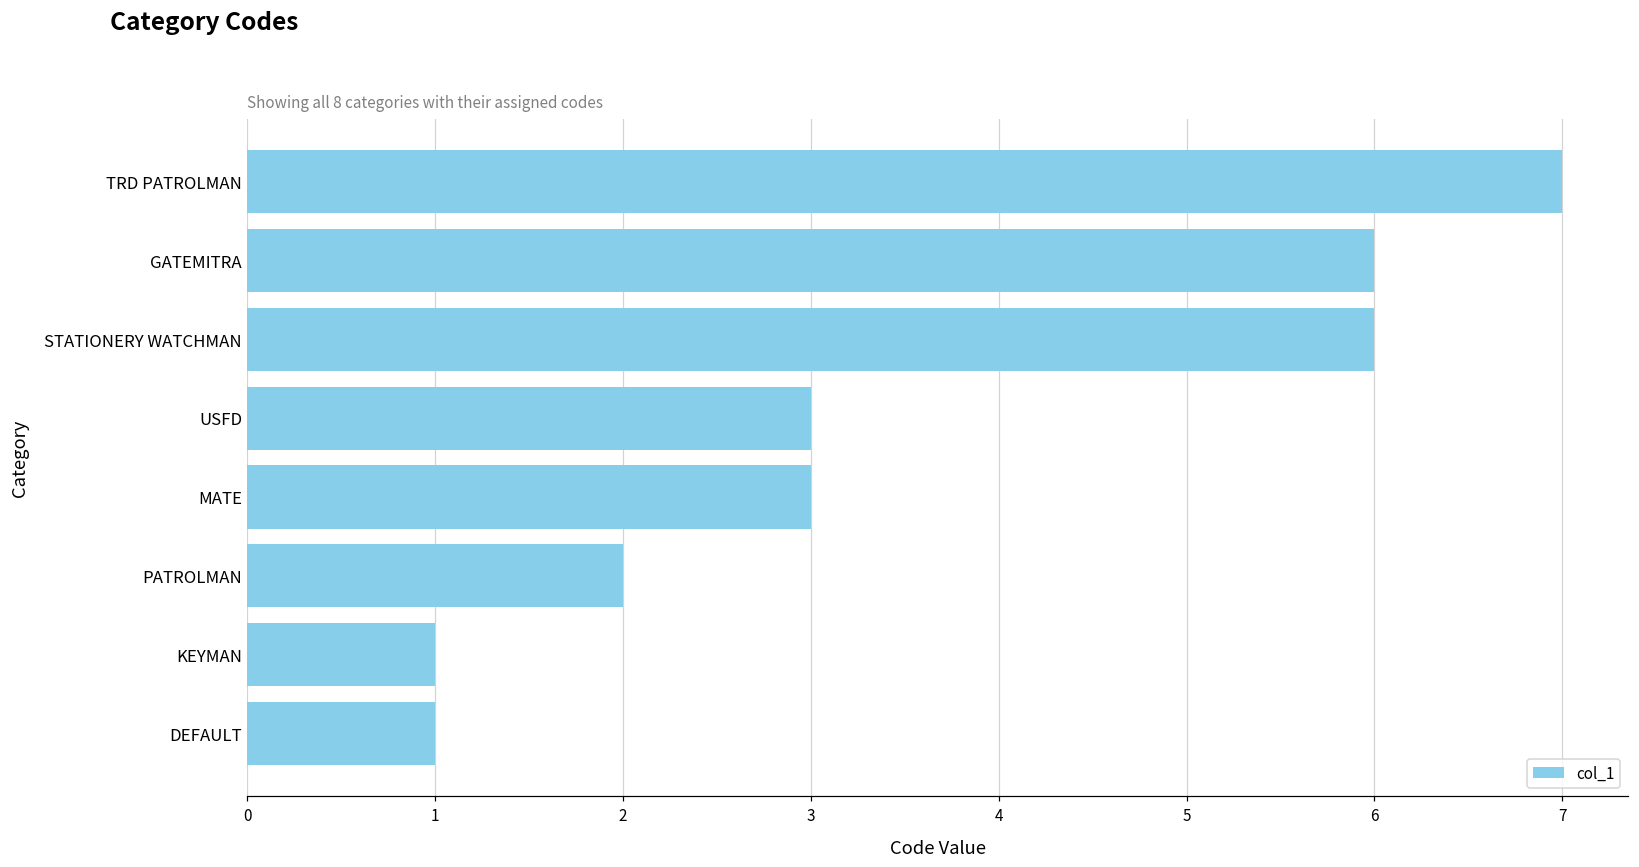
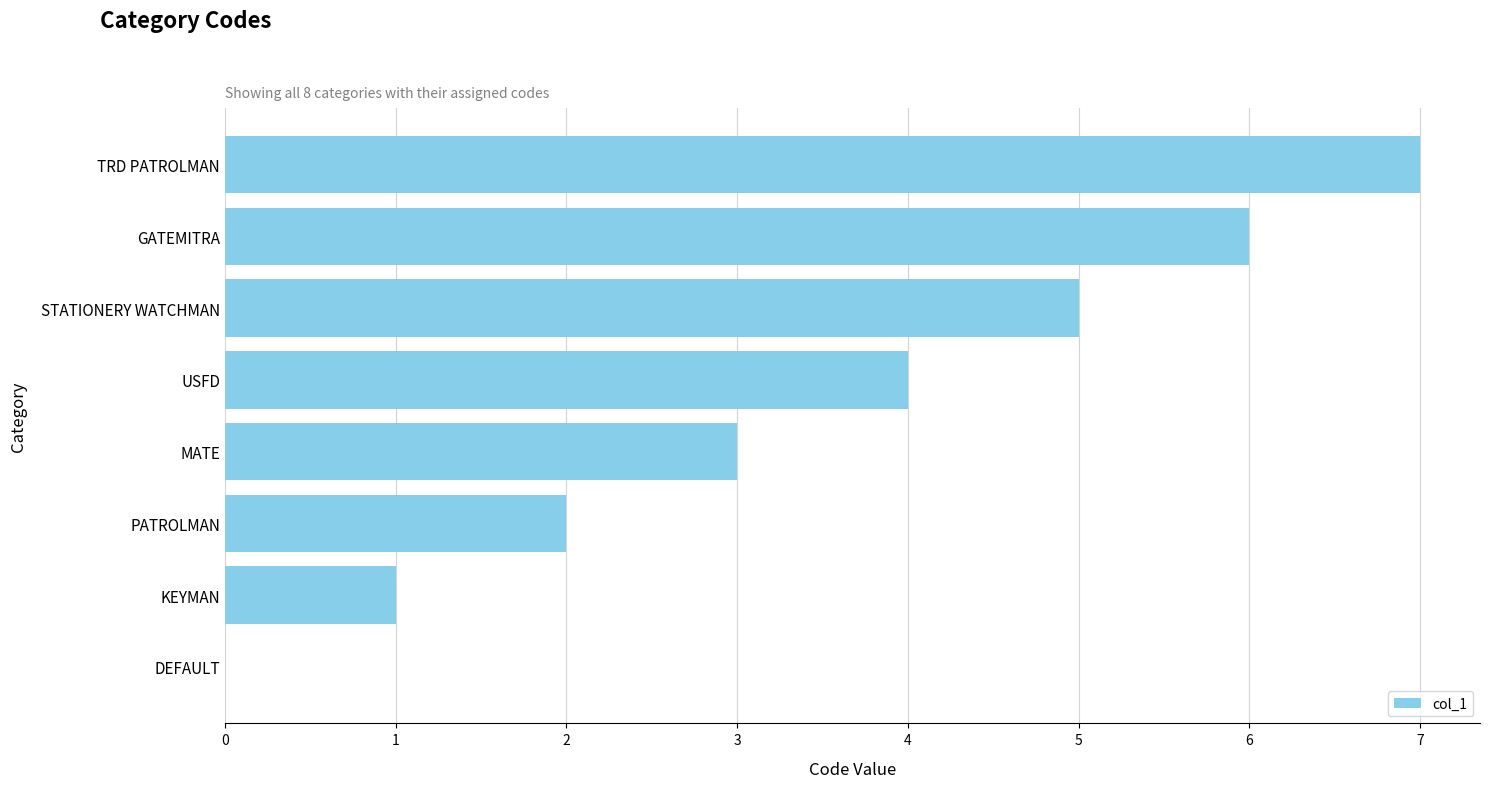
  {
    "TRD PATROLMAN": 7,
    "GATEMITRA": 6,
-   "STATIONERY WATCHMAN": 6,
-   "USFD": 3,
+   "STATIONERY WATCHMAN": 5,
+   "USFD": 4,
    "MATE": 3,
    "PATROLMAN": 2,
    "KEYMAN": 1,
-   "DEFAULT": 1
+   "DEFAULT": 0
  }
